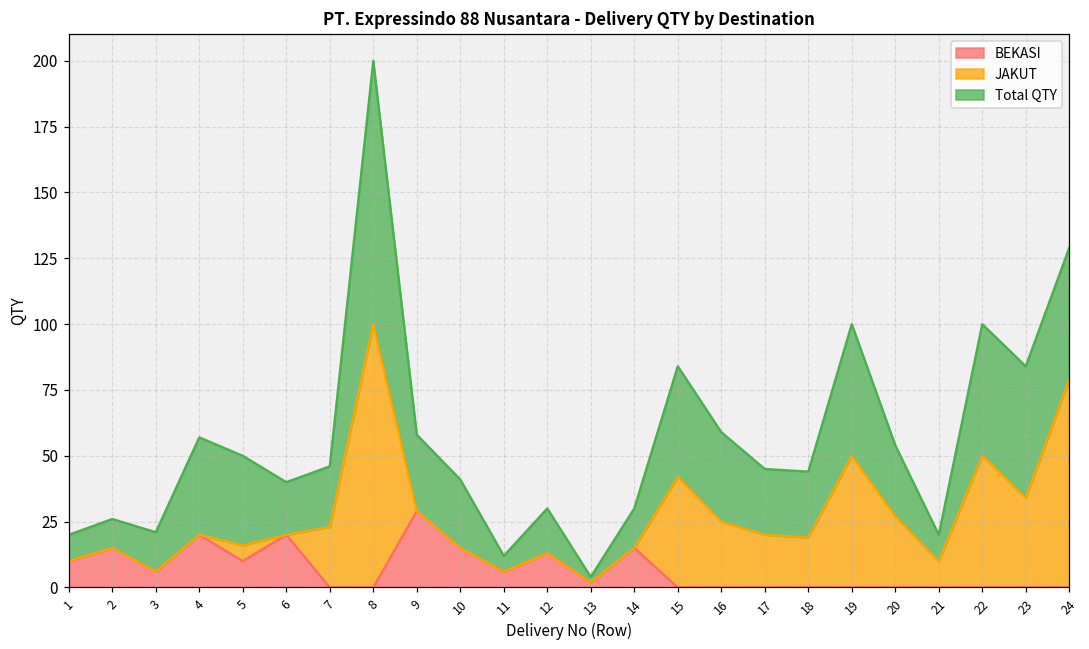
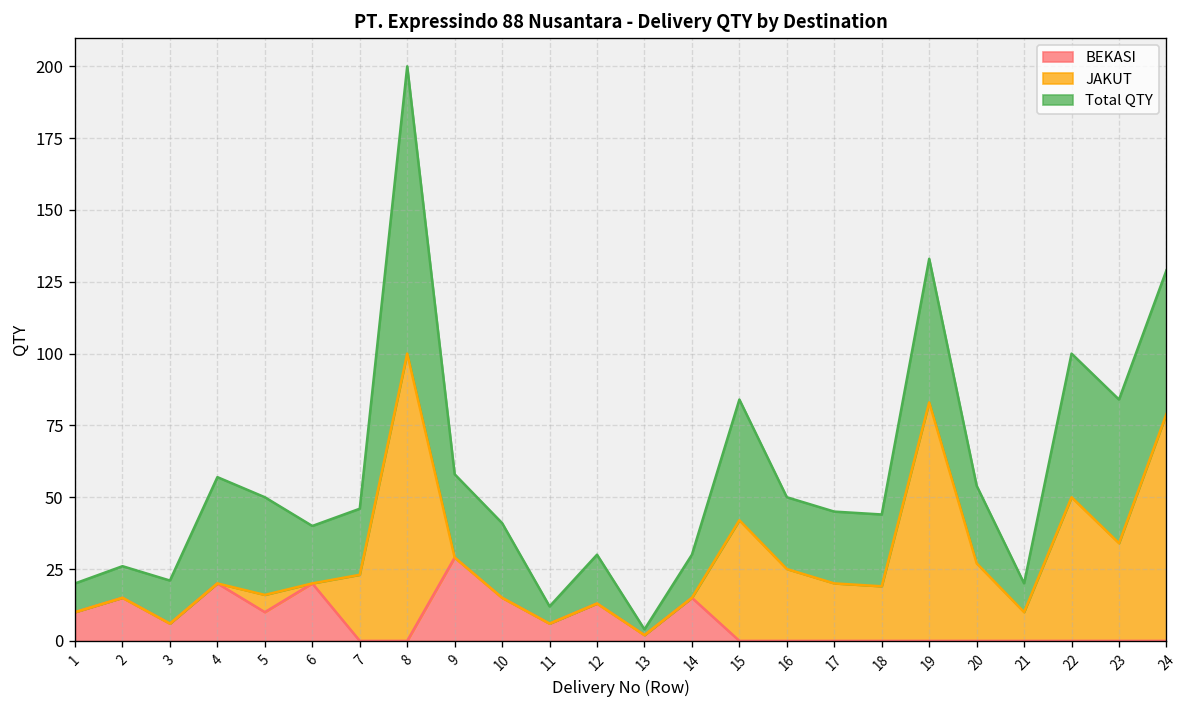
  {
    "BEKASI": {
      "5": 10,
      "7": 0,
      "8": 0,
      "15": 0,
      "16": 0,
      "17": 0,
      "18": 0,
      "19": 0,
      "20": 0,
      "21": 0,
      "22": 0,
      "23": 0,
      "24": 0
    },
    "JAKUT": {
      "5": 6,
      "7": 23,
      "8": 100,
      "15": 42,
      "16": 25,
      "17": 20,
      "18": 19,
-     "19": 50,
+     "19": 83,
      "20": 27,
      "21": 10,
      "22": 50,
      "23": 34,
      "24": 79
    },
    "Total QTY": {
      "1": 10,
      "2": 11,
      "3": 15,
      "4": 37,
      "5": 34,
      "6": 20,
      "7": 23,
      "8": 100,
      "9": 29,
      "10": 26,
      "11": 6,
      "12": 17,
      "13": 2,
      "14": 15,
      "15": 42,
-     "16": 34,
+     "16": 25,
      "17": 25,
      "18": 25,
      "19": 50,
      "20": 27,
      "21": 10,
      "22": 50,
      "23": 50,
      "24": 50
    }
  }
